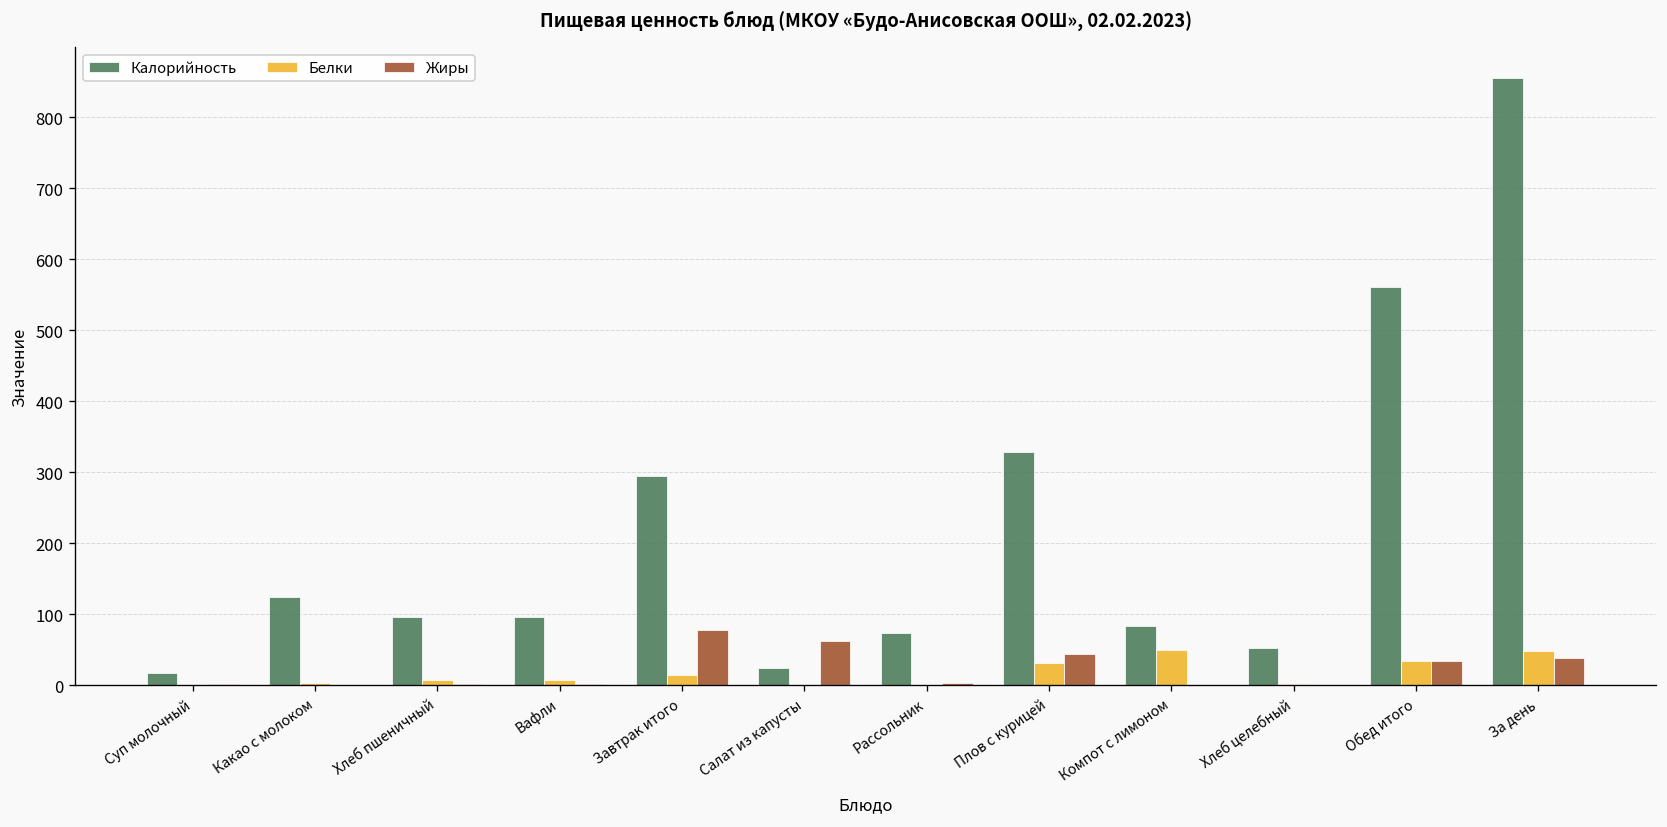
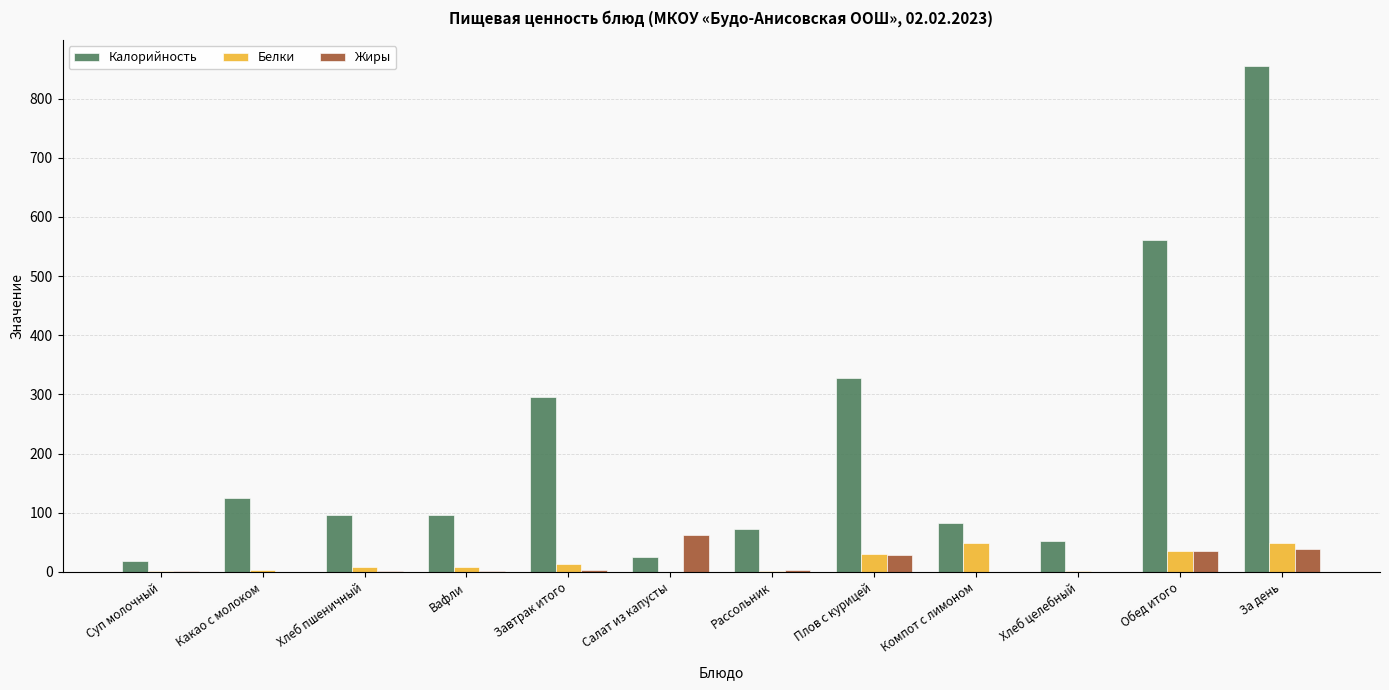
  {
    "Калорийность": {
      "Суп молочный": 20,
      "Какао с молоком": 130,
      "Хлеб пшеничный": 100,
      "Вафли": 100,
      "Завтрак итого": 300,
      "Салат из капусты": 30,
      "Рассольник": 70,
      "Плов с курицей": 330,
      "Компот с лимоном": 80,
      "Хлеб целебный": 50,
      "Обед итого": 560,
      "За день": 860
    },
    "Белки": {
      "Хлеб пшеничный": 10,
      "Вафли": 10,
      "Завтрак итого": 10,
      "Плов с курицей": 30,
      "Компот с лимоном": 50,
      "Обед итого": 40,
      "За день": 50
    },
    "Жиры": {
-     "Завтрак итого": 80,
+     "Завтрак итого": 0,
      "Салат из капусты": 60,
-     "Плов с курицей": 40,
+     "Плов с курицей": 30,
      "Компот с лимоном": 0,
      "Обед итого": 40,
      "За день": 40
    }
  }
